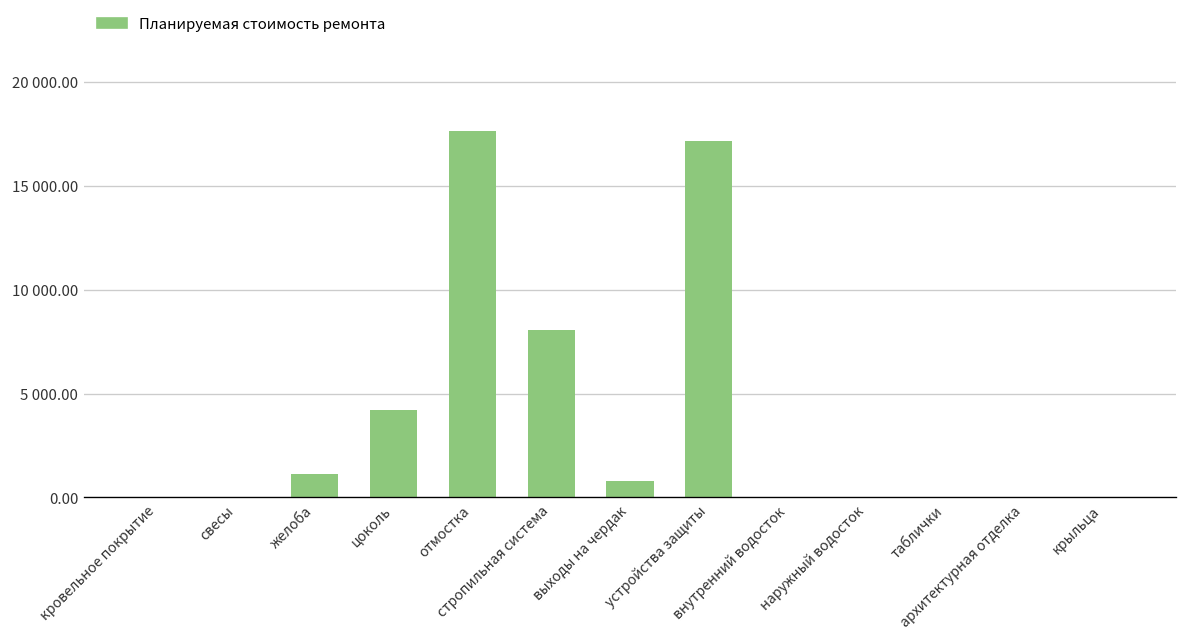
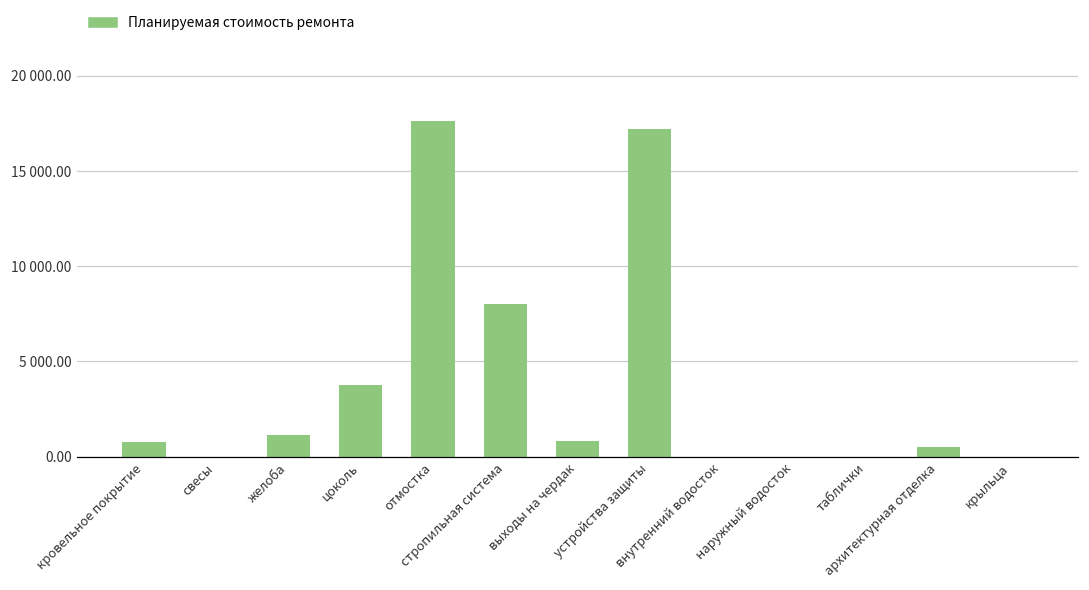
  {
-   "кровельное покрытие": 0,
+   "кровельное покрытие": 700,
    "свесы": 0,
    "желоба": 1100,
-   "цоколь": 4200,
+   "цоколь": 3700,
    "отмостка": 17600,
    "стропильная система": 8000,
    "выходы на чердак": 800,
    "устройства защиты": 17200,
    "внутренний водосток": 0,
    "наружный водосток": 0,
    "таблички": 0,
-   "архитектурная отделка": 0,
+   "архитектурная отделка": 500,
    "крыльца": 0
  }
